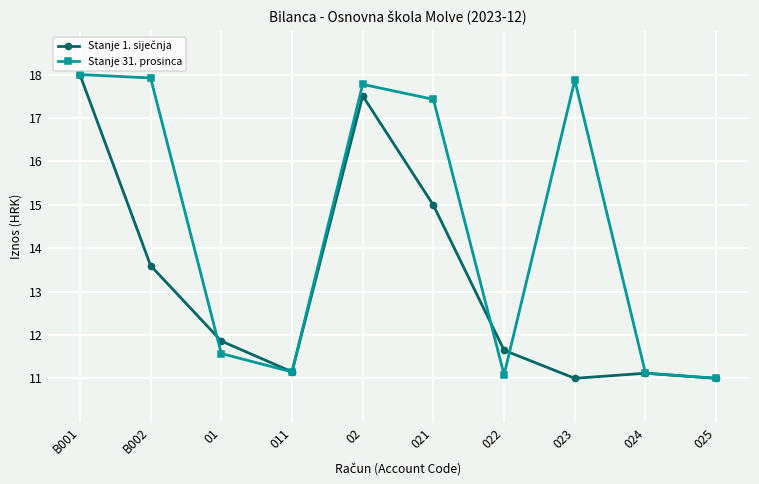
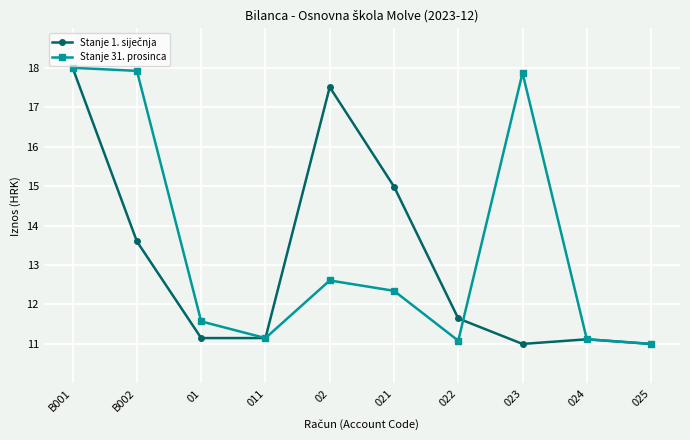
  {
    "Stanje 1. siječnja": {
      "B002": 13.6,
-     "01": 11.9,
+     "01": 11.1,
      "02": 17.5,
      "021": 15.0,
      "022": 11.6,
      "023": 11.0
    },
    "Stanje 31. prosinca": {
      "B002": 17.9,
      "01": 11.6,
-     "02": 17.8,
-     "021": 17.4,
+     "02": 12.6,
+     "021": 12.3,
      "022": 11.1,
      "023": 17.9
    }
  }
